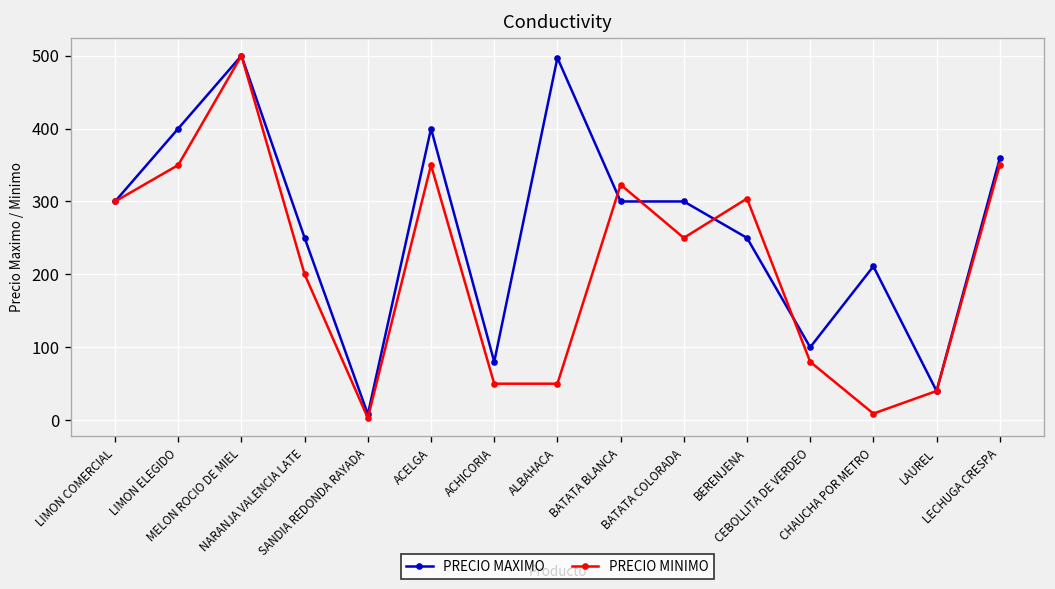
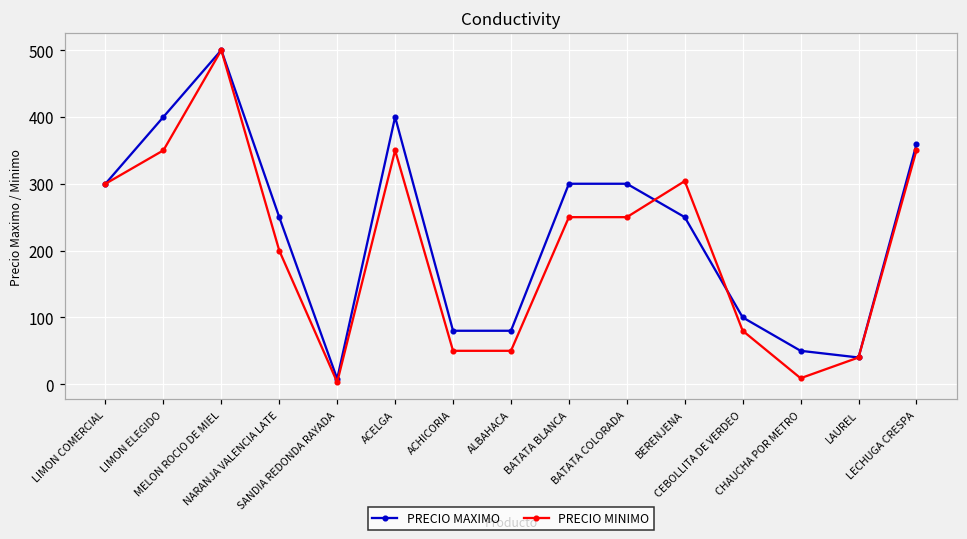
  {
    "PRECIO MAXIMO": {
      "LIMON ELEGIDO": 400,
      "NARANJA VALENCIA LATE": 250,
      "SANDIA REDONDA RAYADA": 10,
      "ACELGA": 400,
      "ACHICORIA": 80,
-     "ALBAHACA": 500,
+     "ALBAHACA": 80,
      "BATATA BLANCA": 300,
      "BATATA COLORADA": 300,
      "BERENJENA": 250,
      "CEBOLLITA DE VERDEO": 100,
-     "CHAUCHA POR METRO": 210,
+     "CHAUCHA POR METRO": 50,
      "LECHUGA CRESPA": 360
    },
    "PRECIO MINIMO": {
      "LIMON ELEGIDO": 350,
      "NARANJA VALENCIA LATE": 200,
      "SANDIA REDONDA RAYADA": 0,
      "ACELGA": 350,
      "ACHICORIA": 50,
      "ALBAHACA": 50,
-     "BATATA BLANCA": 320,
+     "BATATA BLANCA": 250,
      "BATATA COLORADA": 250,
      "BERENJENA": 300,
      "CEBOLLITA DE VERDEO": 80,
      "CHAUCHA POR METRO": 10,
      "LECHUGA CRESPA": 350
    }
  }
